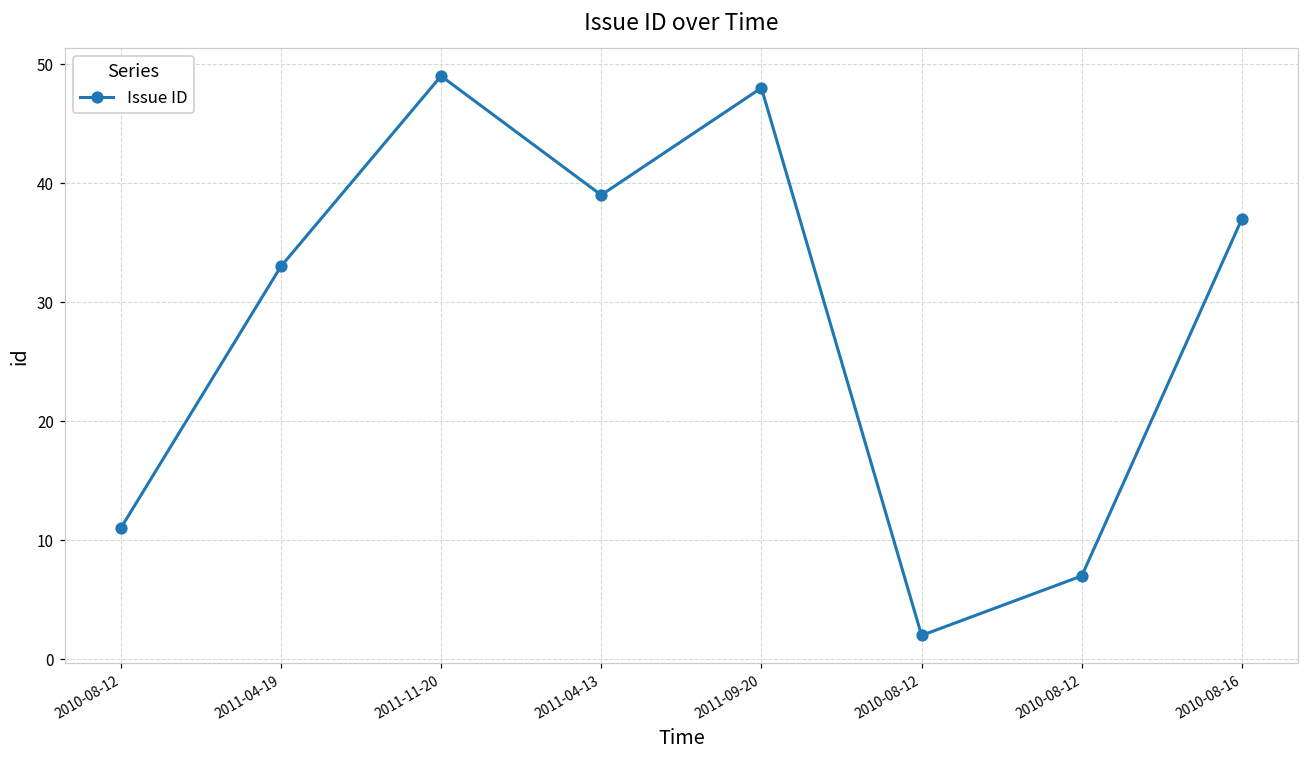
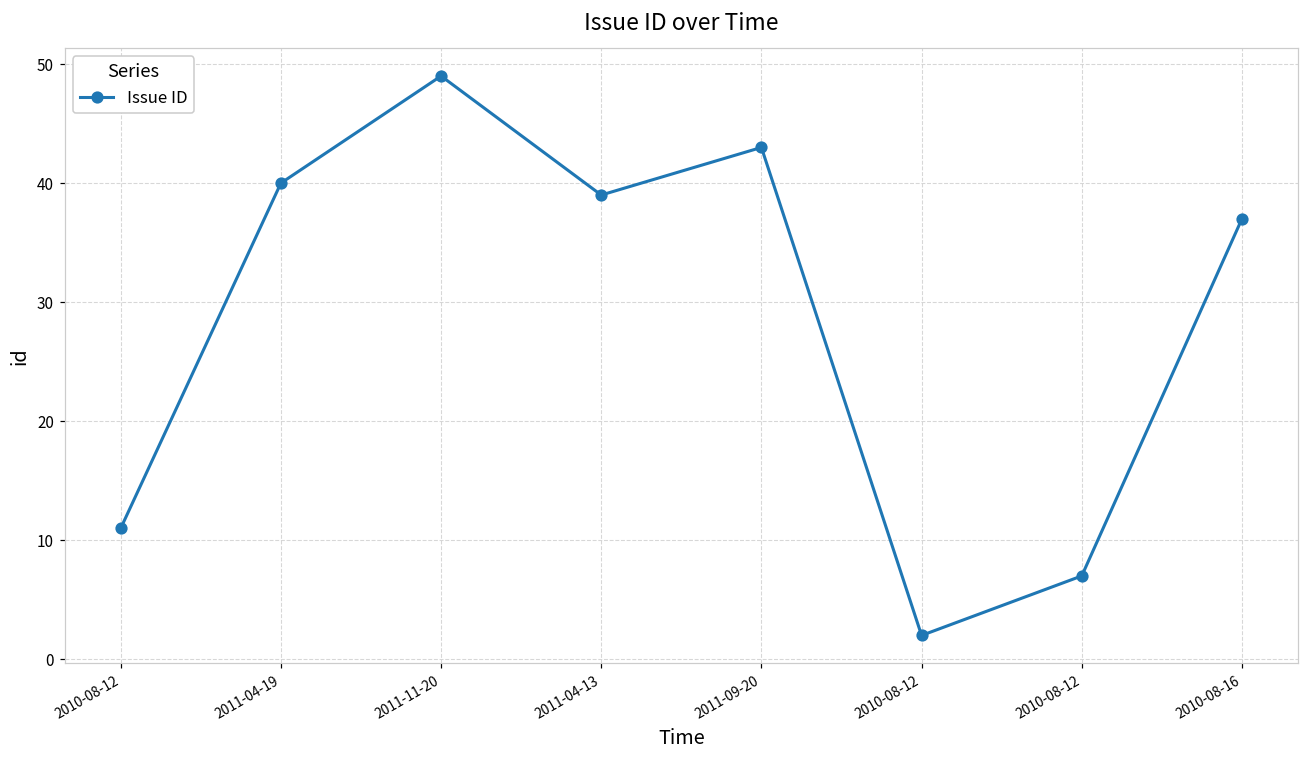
  {
-   "2011-04-19": 33,
+   "2011-04-19": 40,
    "2011-11-20": 49,
    "2011-04-13": 39,
-   "2011-09-20": 48,
+   "2011-09-20": 43,
    "2010-08-16": 37
  }
